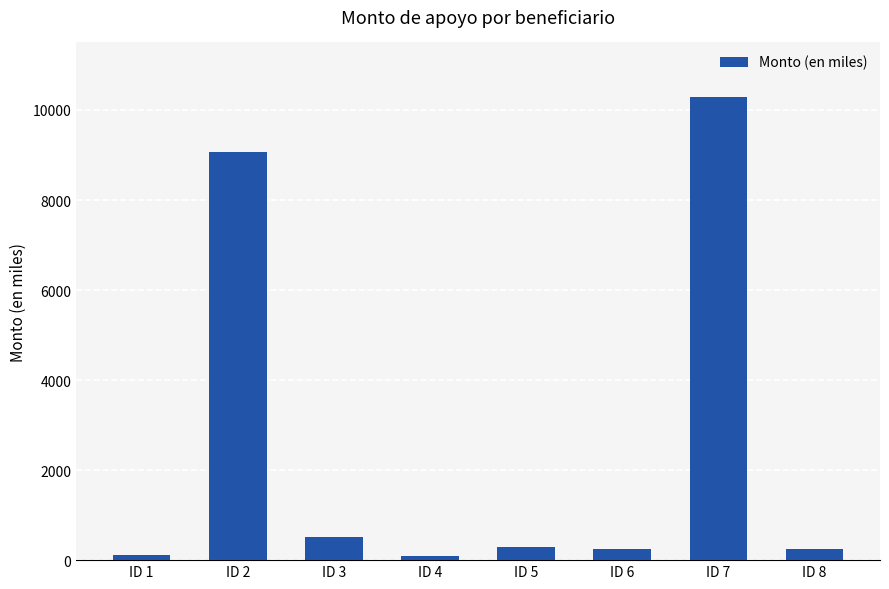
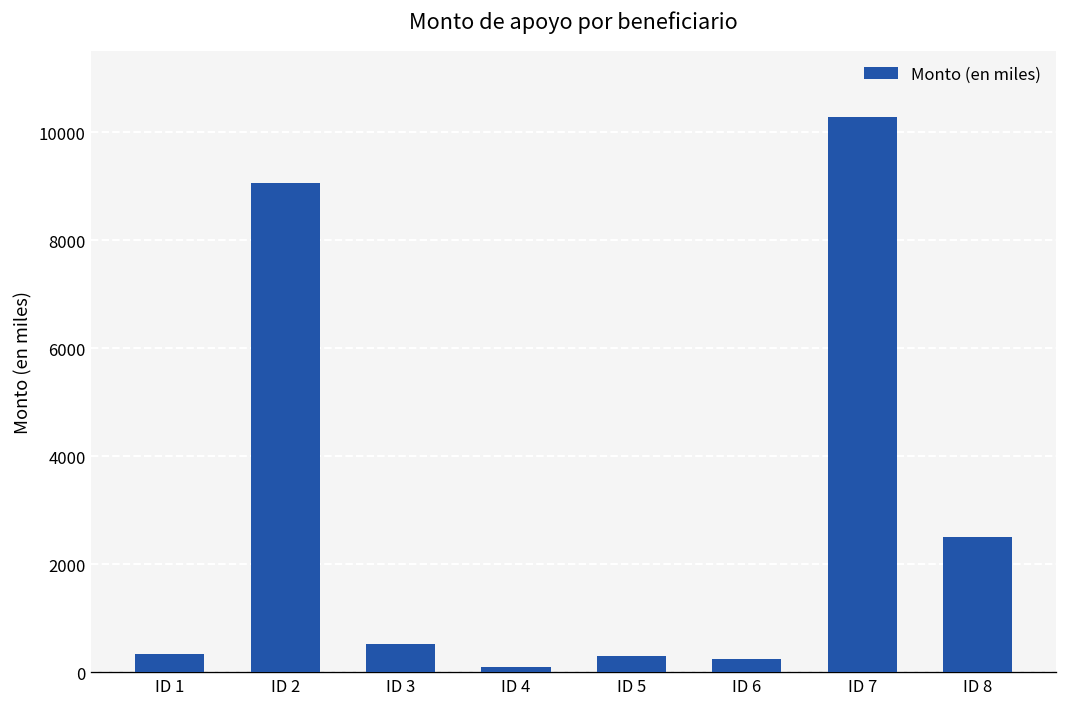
  {
-   "ID 1": 100,
+   "ID 1": 300,
    "ID 2": 9100,
    "ID 3": 500,
    "ID 4": 100,
    "ID 5": 300,
    "ID 6": 300,
    "ID 7": 10300,
-   "ID 8": 300
+   "ID 8": 2500
  }
